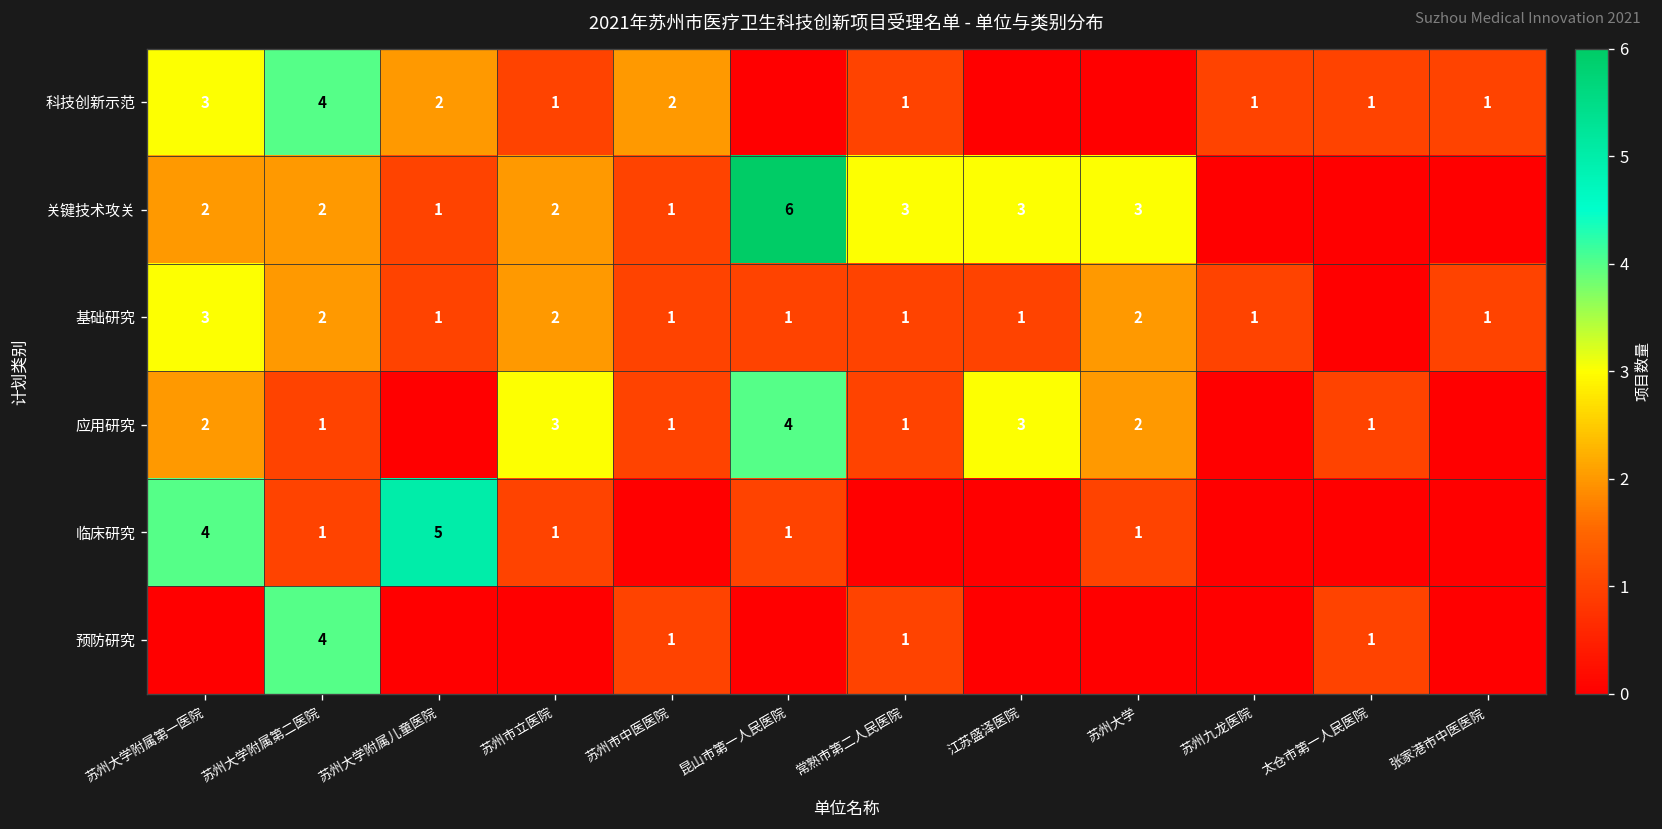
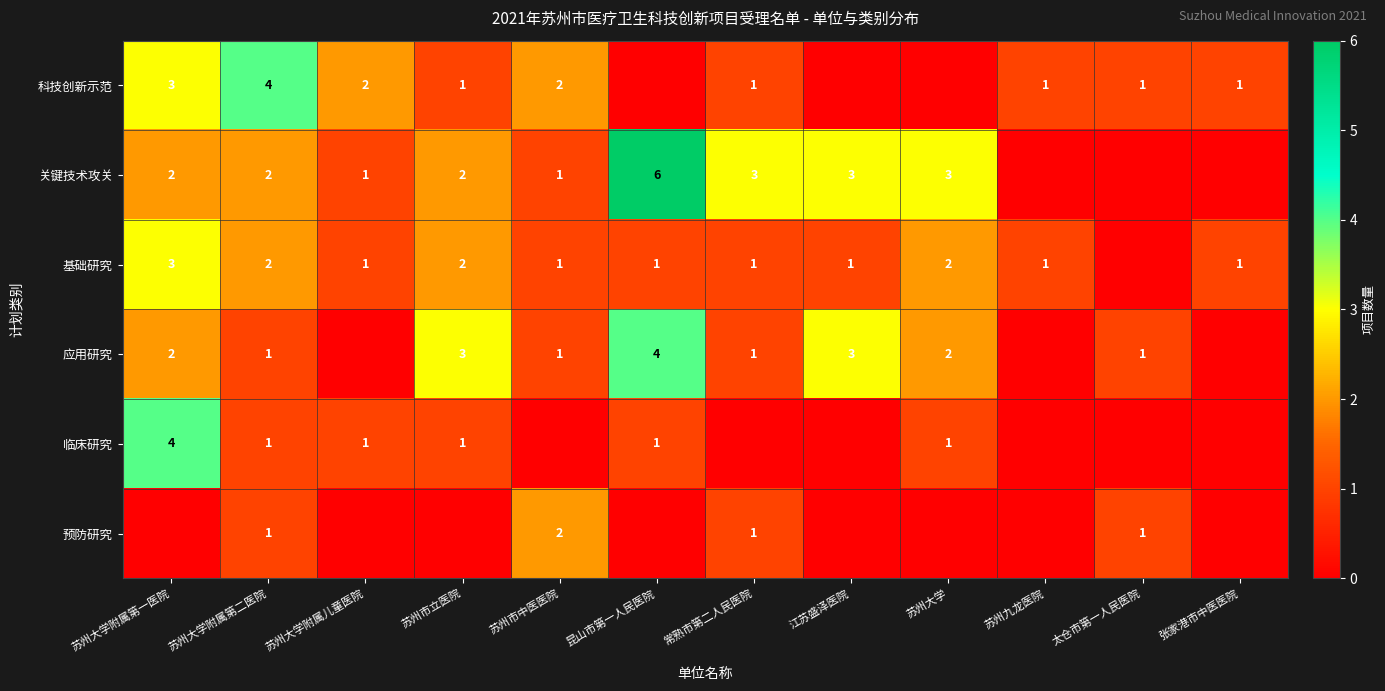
  {
    "科技创新示范": {
      "苏州大学附属第一医院": 3,
      "苏州大学附属第二医院": 4,
      "苏州大学附属儿童医院": 2,
      "苏州市立医院": 1,
      "苏州市中医医院": 2,
      "常熟市第二人民医院": 1,
      "苏州九龙医院": 1,
      "太仓市第一人民医院": 1,
      "张家港市中医医院": 1
    },
    "关键技术攻关": {
      "苏州大学附属第一医院": 2,
      "苏州大学附属第二医院": 2,
      "苏州大学附属儿童医院": 1,
      "苏州市立医院": 2,
      "苏州市中医医院": 1,
      "昆山市第一人民医院": 6,
      "常熟市第二人民医院": 3,
      "江苏盛泽医院": 3,
      "苏州大学": 3
    },
    "基础研究": {
      "苏州大学附属第一医院": 3,
      "苏州大学附属第二医院": 2,
      "苏州大学附属儿童医院": 1,
      "苏州市立医院": 2,
      "苏州市中医医院": 1,
      "昆山市第一人民医院": 1,
      "常熟市第二人民医院": 1,
      "江苏盛泽医院": 1,
      "苏州大学": 2,
      "苏州九龙医院": 1,
      "张家港市中医医院": 1
    },
    "应用研究": {
      "苏州大学附属第一医院": 2,
      "苏州大学附属第二医院": 1,
      "苏州市立医院": 3,
      "苏州市中医医院": 1,
      "昆山市第一人民医院": 4,
      "常熟市第二人民医院": 1,
      "江苏盛泽医院": 3,
      "苏州大学": 2,
      "太仓市第一人民医院": 1
    },
    "临床研究": {
      "苏州大学附属第一医院": 4,
      "苏州大学附属第二医院": 1,
-     "苏州大学附属儿童医院": 5,
+     "苏州大学附属儿童医院": 1,
      "苏州市立医院": 1,
      "昆山市第一人民医院": 1,
      "苏州大学": 1
    },
    "预防研究": {
-     "苏州大学附属第二医院": 4,
-     "苏州市中医医院": 1,
+     "苏州大学附属第二医院": 1,
+     "苏州市中医医院": 2,
      "常熟市第二人民医院": 1,
      "太仓市第一人民医院": 1
    }
  }
